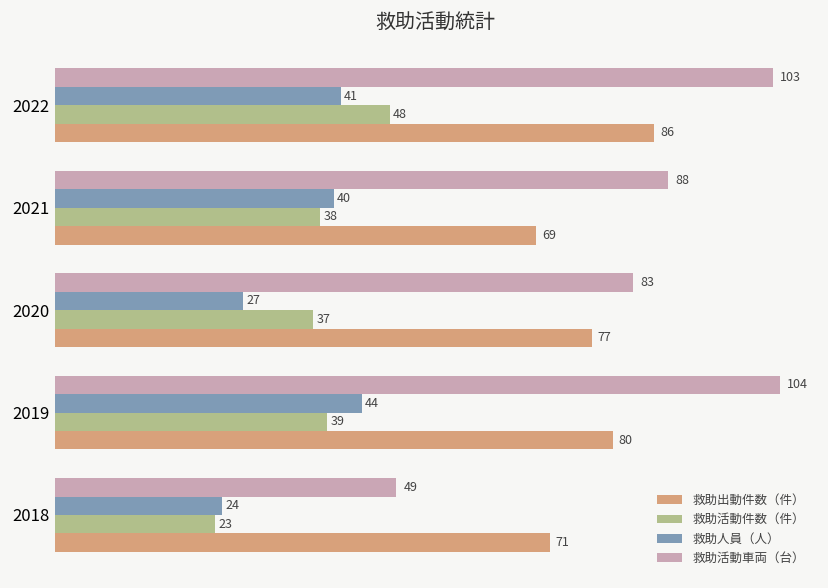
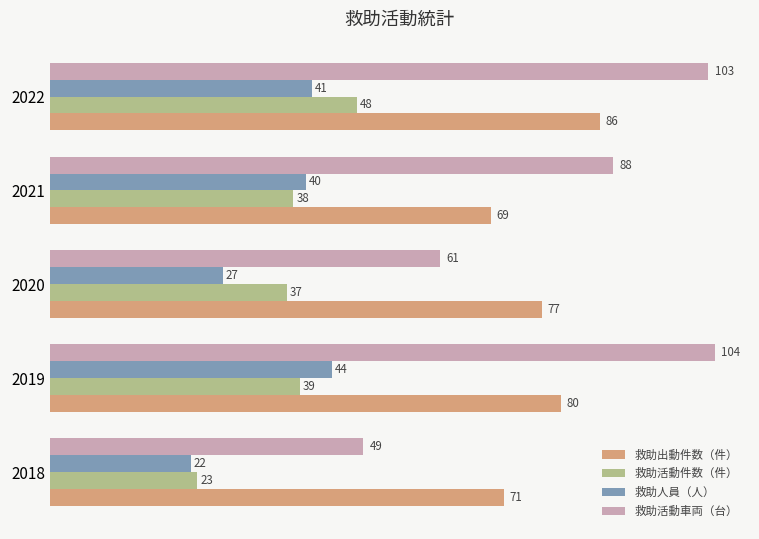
  {
    "救助人員（人）": {
      "2022": 41,
      "2021": 40,
      "2020": 27,
      "2019": 44,
-     "2018": 24
+     "2018": 22
    },
    "救助活動車両（台）": {
      "2022": 103,
      "2021": 88,
-     "2020": 83,
+     "2020": 61,
      "2019": 104,
      "2018": 49
    }
  }
